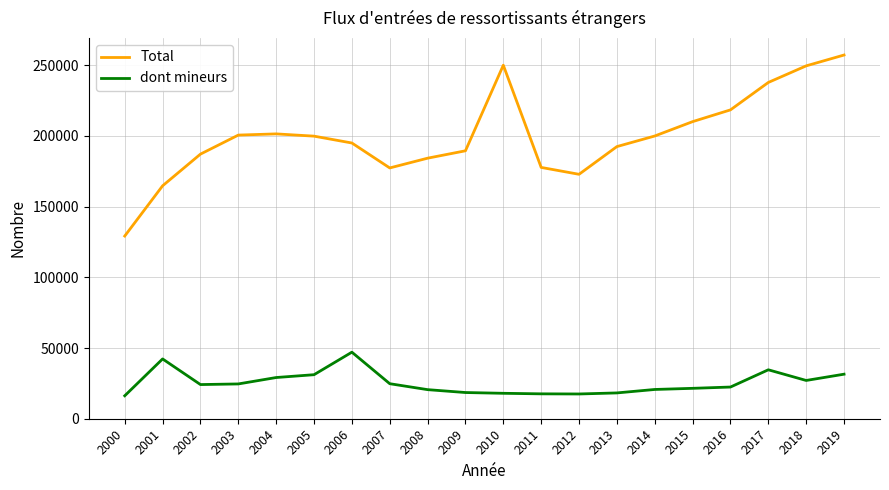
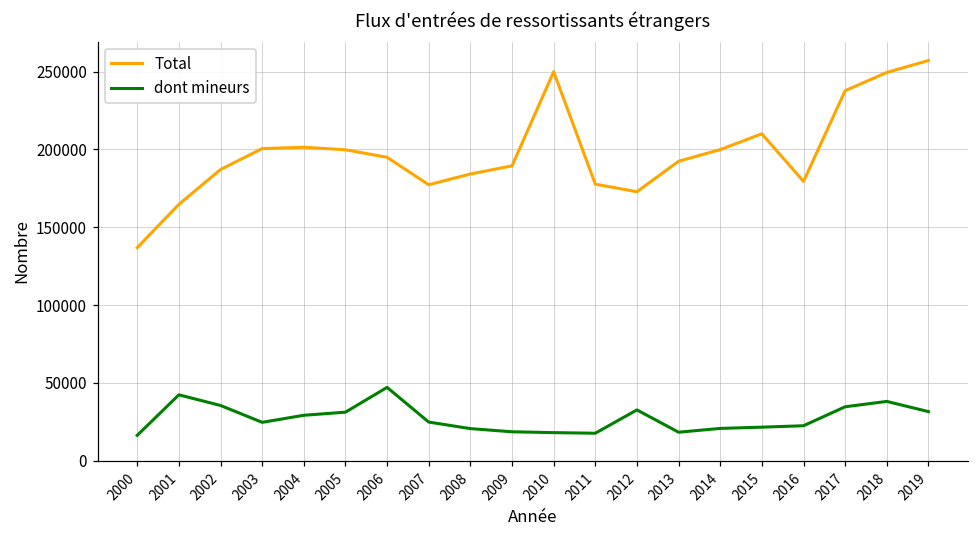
  {
    "Total": {
-     "2000": 129000,
+     "2000": 137000,
      "2001": 165000,
      "2002": 187000,
      "2003": 201000,
      "2004": 201000,
      "2005": 200000,
      "2006": 195000,
      "2007": 177000,
      "2008": 184000,
      "2009": 189000,
      "2010": 250000,
      "2011": 178000,
      "2012": 173000,
      "2013": 192000,
      "2014": 200000,
      "2015": 210000,
-     "2016": 218000,
+     "2016": 179000,
      "2017": 238000,
      "2018": 249000,
      "2019": 257000
    },
    "dont mineurs": {
      "2000": 16000,
      "2001": 42000,
-     "2002": 24000,
+     "2002": 35000,
      "2003": 25000,
      "2004": 29000,
      "2005": 31000,
      "2006": 47000,
      "2007": 25000,
      "2008": 21000,
      "2009": 19000,
      "2010": 18000,
      "2011": 18000,
-     "2012": 18000,
+     "2012": 33000,
      "2013": 18000,
      "2014": 21000,
      "2015": 21000,
      "2016": 22000,
      "2017": 35000,
-     "2018": 27000,
+     "2018": 38000,
      "2019": 31000
    }
  }
